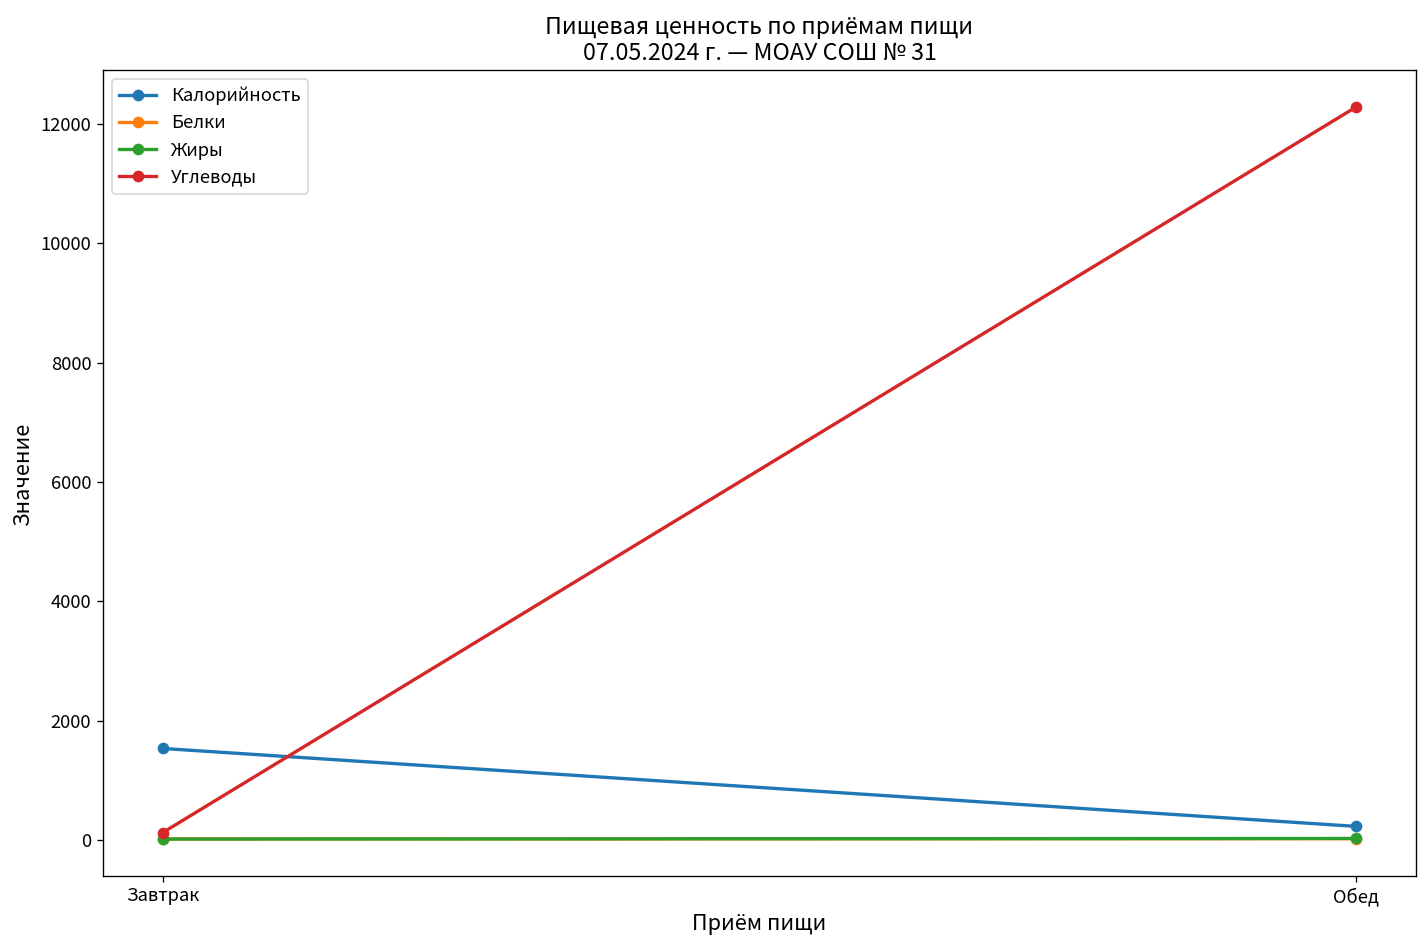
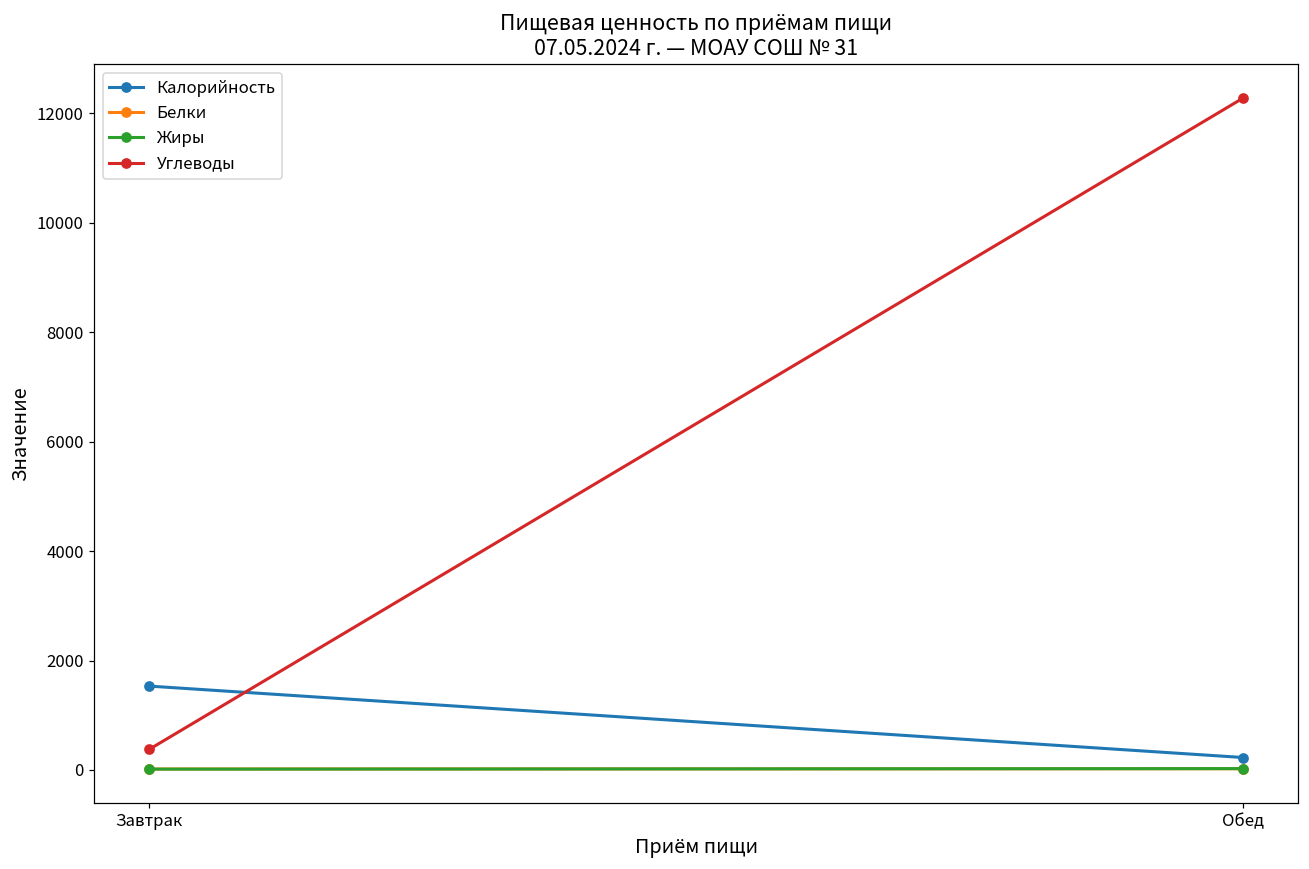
  {
    "Калорийность": {
      "Завтрак": 1500,
      "Обед": 200
    },
    "Жиры": {
      "Завтрак": 0,
      "Обед": 0
    },
    "Углеводы": {
-     "Завтрак": 100,
+     "Завтрак": 400,
      "Обед": 12300
    }
  }
